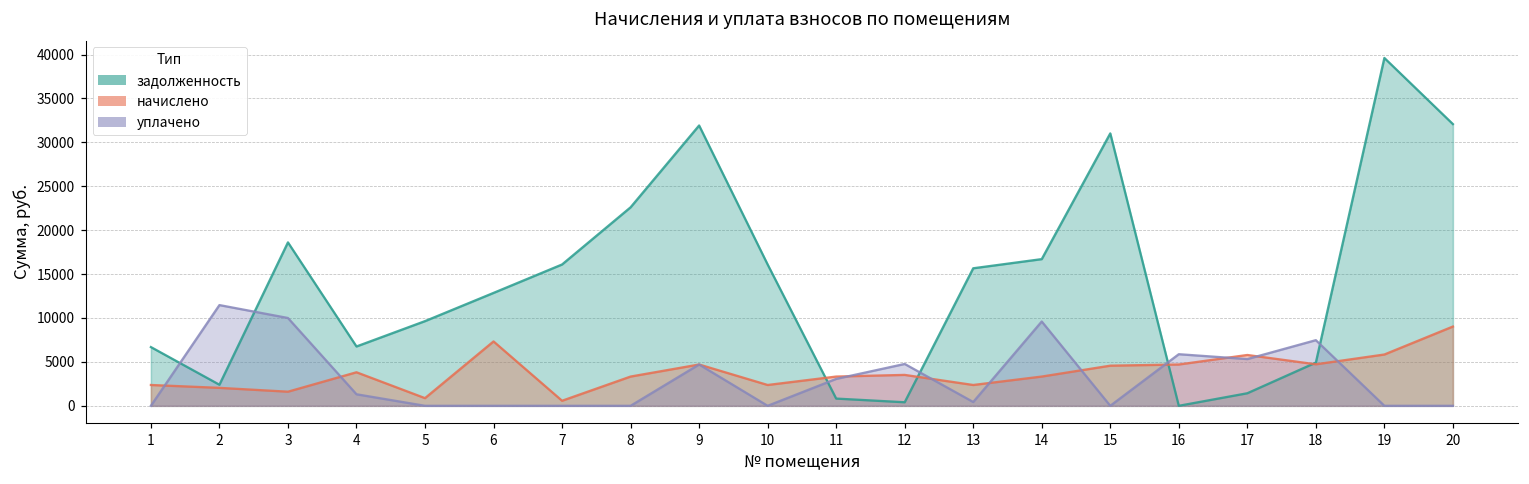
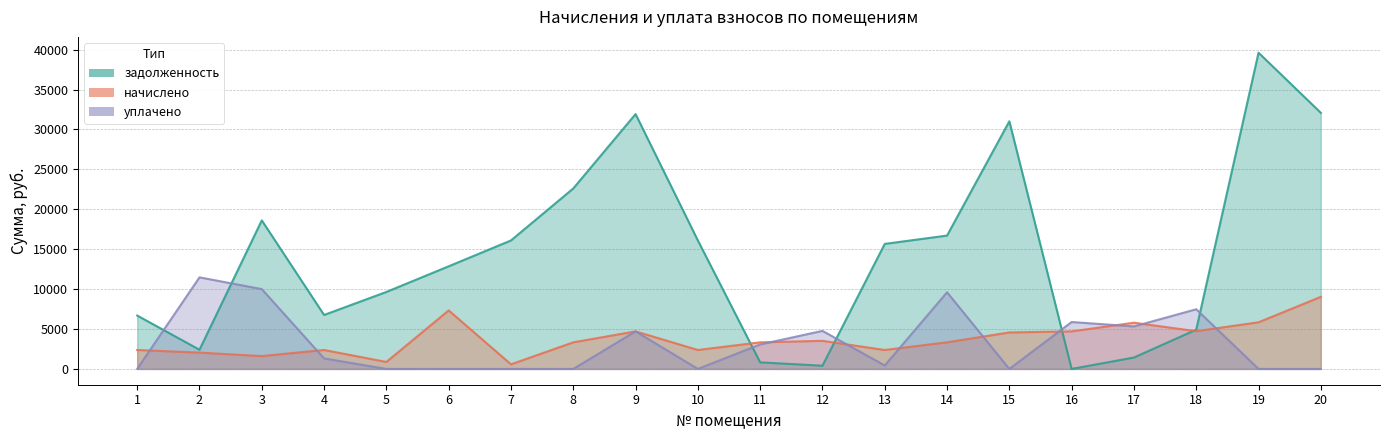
  {
    "начислено": {
      "1": 2000,
      "2": 2000,
      "3": 2000,
-     "4": 4000,
+     "4": 2000,
      "5": 1000,
      "6": 7000,
      "7": 1000,
      "8": 3000,
      "10": 2000,
      "12": 4000,
      "13": 2000,
      "14": 3000,
      "15": 5000,
      "16": 5000,
      "17": 6000,
      "19": 6000,
      "20": 9000
    }
  }
